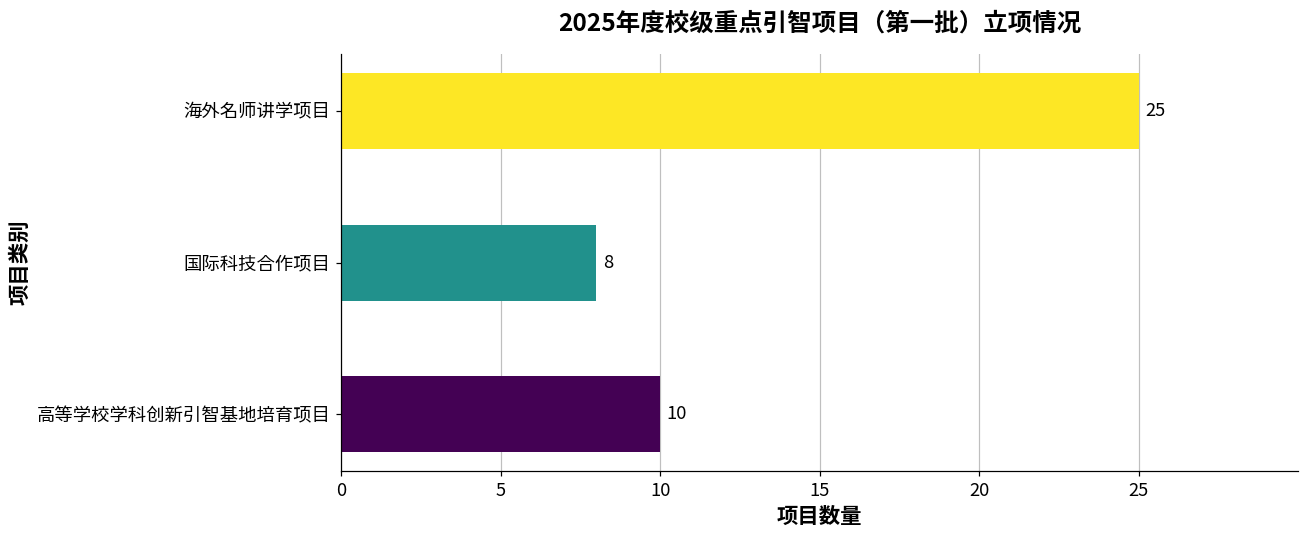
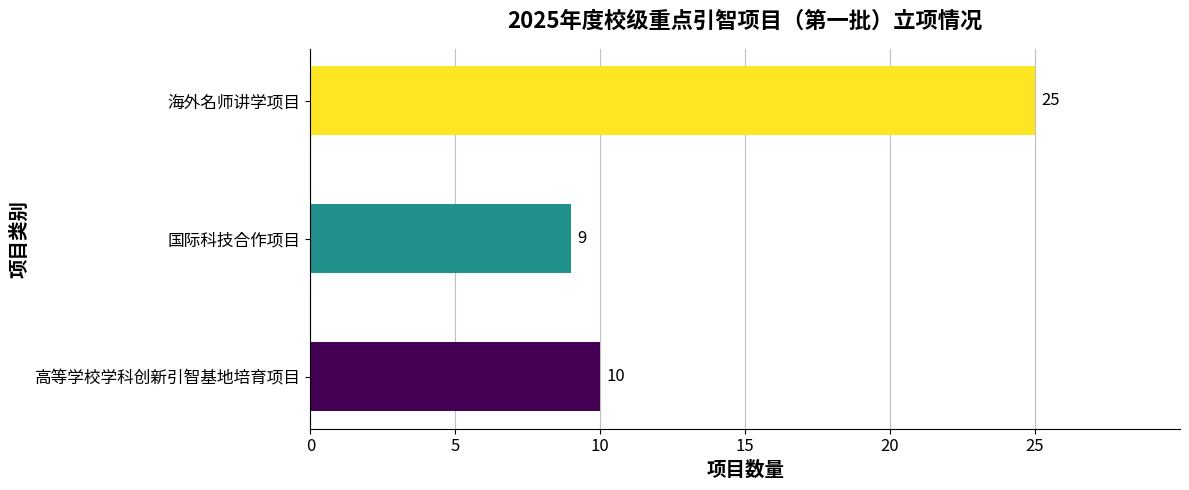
  {
    "海外名师讲学项目": 25,
-   "国际科技合作项目": 8,
+   "国际科技合作项目": 9,
    "高等学校学科创新引智基地培育项目": 10
  }
